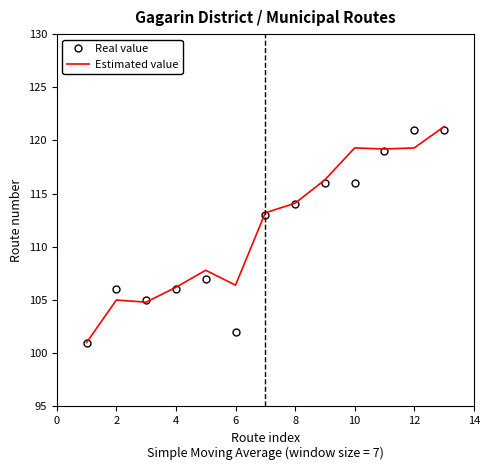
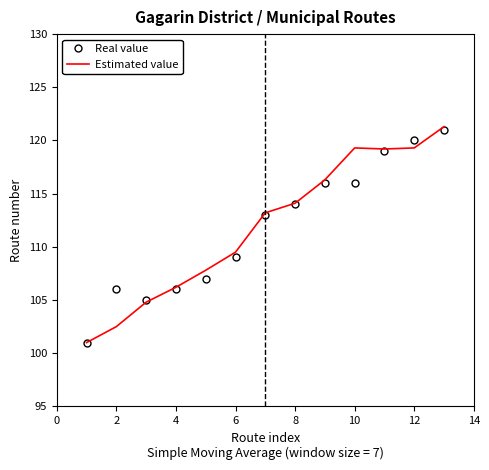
  {
    "Real value": {
      "2": 106,
-     "6": 102,
+     "6": 109,
      "10": 116,
-     "12": 121
+     "12": 120
    },
    "Estimated value": {
-     "2": 105.0,
-     "6": 106.4,
+     "2": 102.5,
+     "6": 109.5,
      "10": 119.3,
      "12": 119.3
    }
  }
